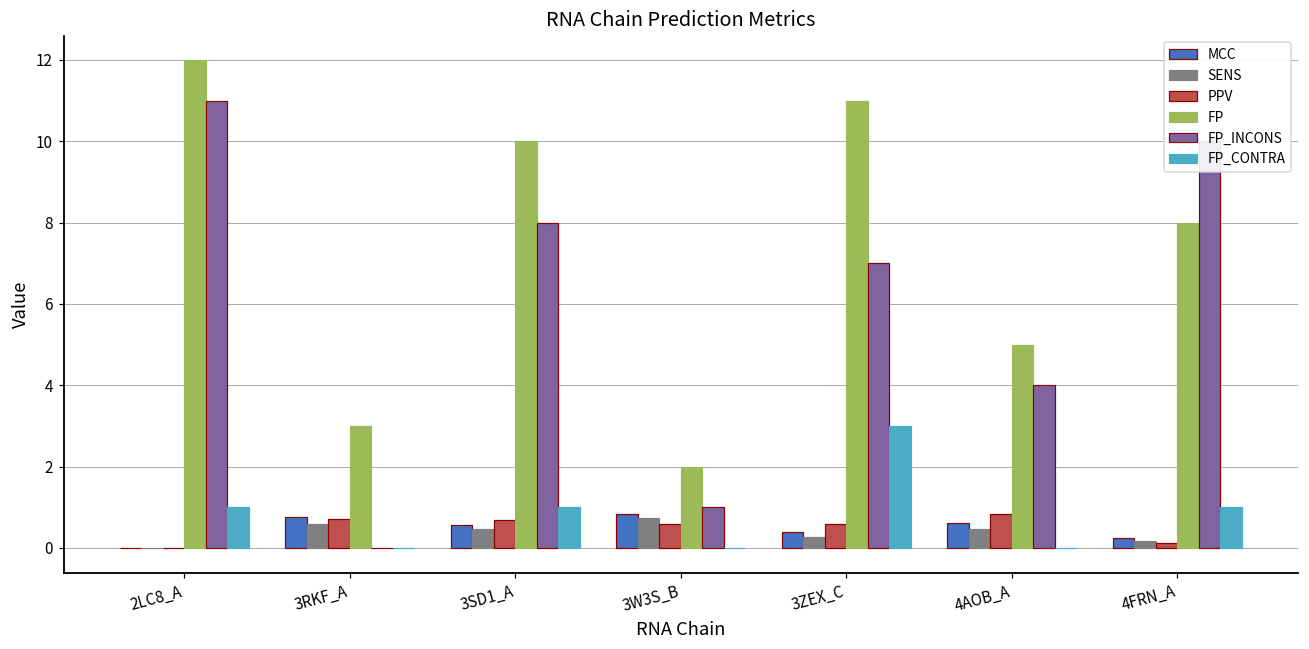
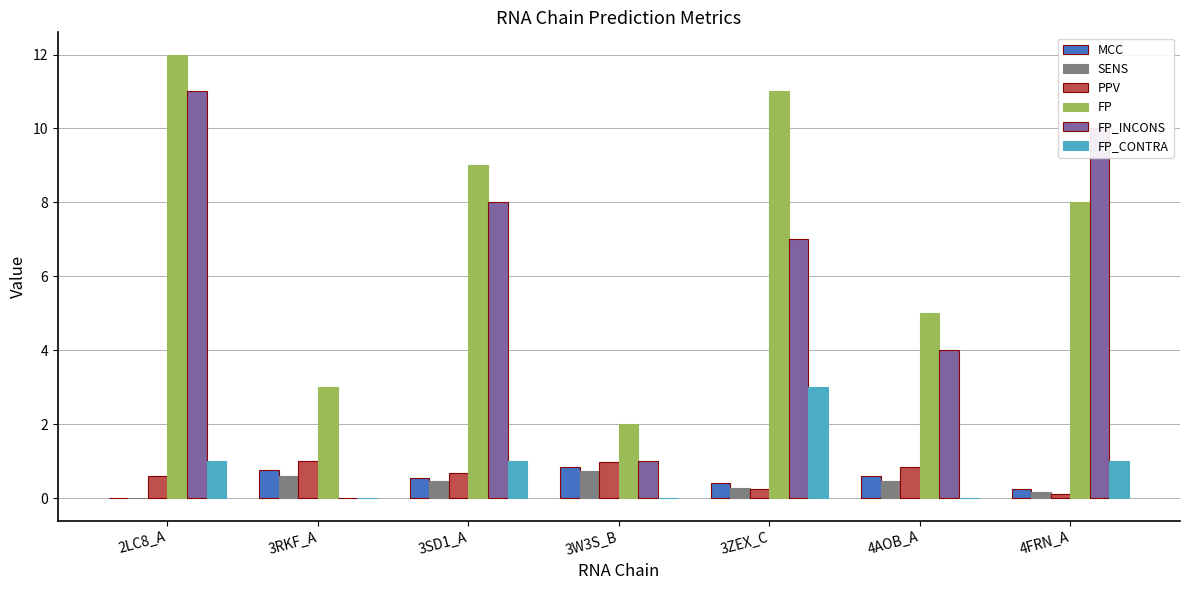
  {
    "PPV": {
-     "2LC8_A": 0.0,
-     "3RKF_A": 0.7,
+     "2LC8_A": 0.6,
+     "3RKF_A": 1.0,
      "3SD1_A": 0.7,
-     "3W3S_B": 0.6,
-     "3ZEX_C": 0.6,
+     "3W3S_B": 1.0,
+     "3ZEX_C": 0.3,
      "4AOB_A": 0.8,
      "4FRN_A": 0.1
    },
    "FP": {
      "2LC8_A": 12,
      "3RKF_A": 3,
-     "3SD1_A": 10,
+     "3SD1_A": 9,
      "3W3S_B": 2,
      "3ZEX_C": 11,
      "4AOB_A": 5,
      "4FRN_A": 8
    }
  }
